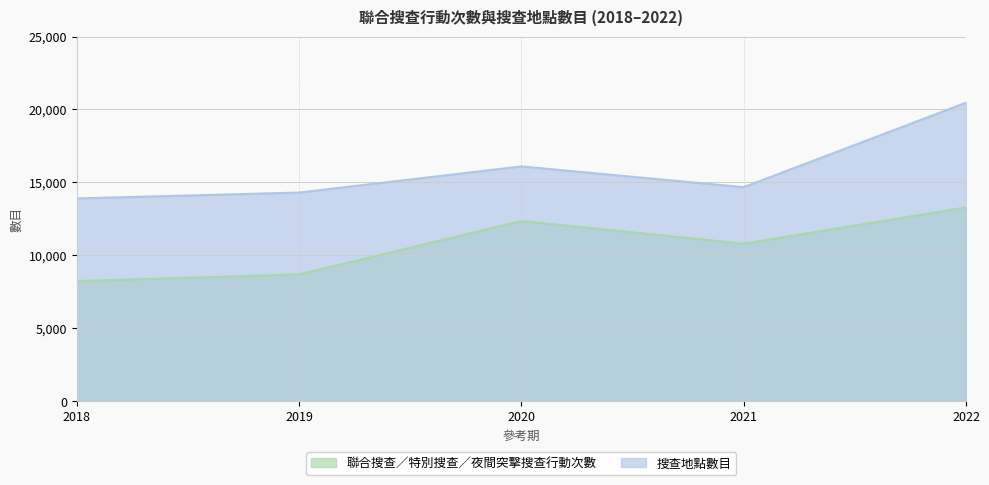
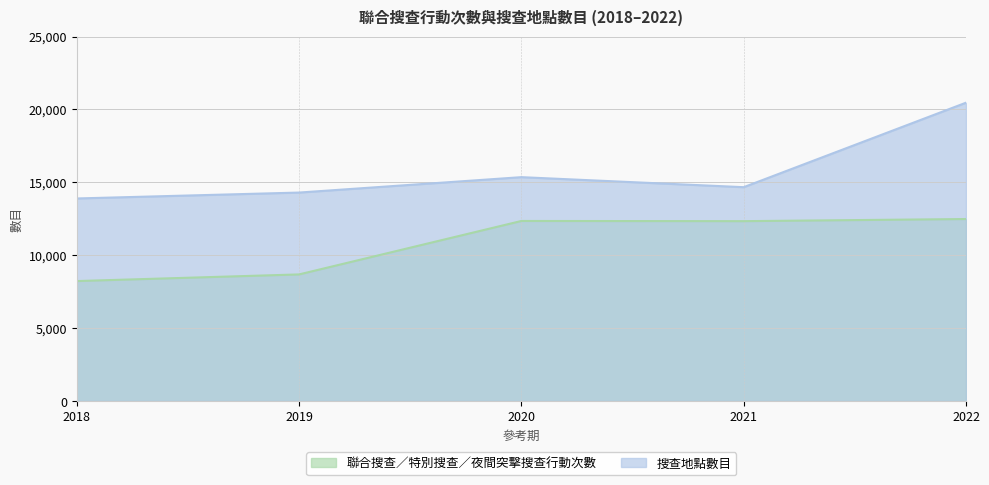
  {
    "聯合搜查／特別搜查／夜間突擊搜查行動次數": {
      "2018": "8,200",
      "2019": "8,700",
      "2020": "12,400",
-     "2021": "10,800",
-     "2022": "13,300"
+     "2021": "12,300",
+     "2022": "12,500"
    },
    "搜查地點數目": {
      "2018": "13,900",
      "2019": "14,300",
-     "2020": "16,100",
+     "2020": "15,400",
      "2021": "14,700",
      "2022": "20,500"
    }
  }
